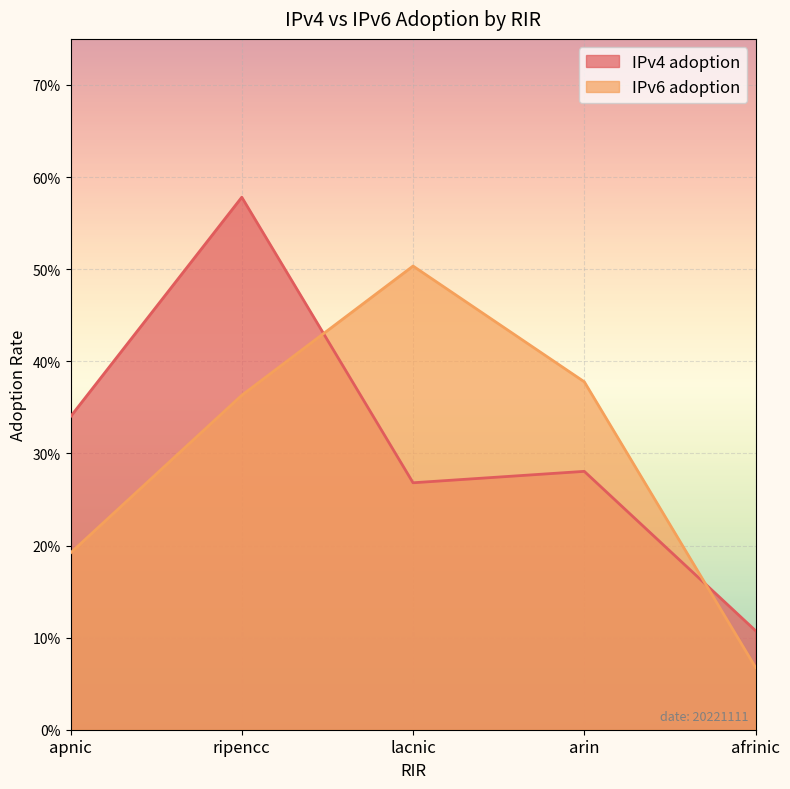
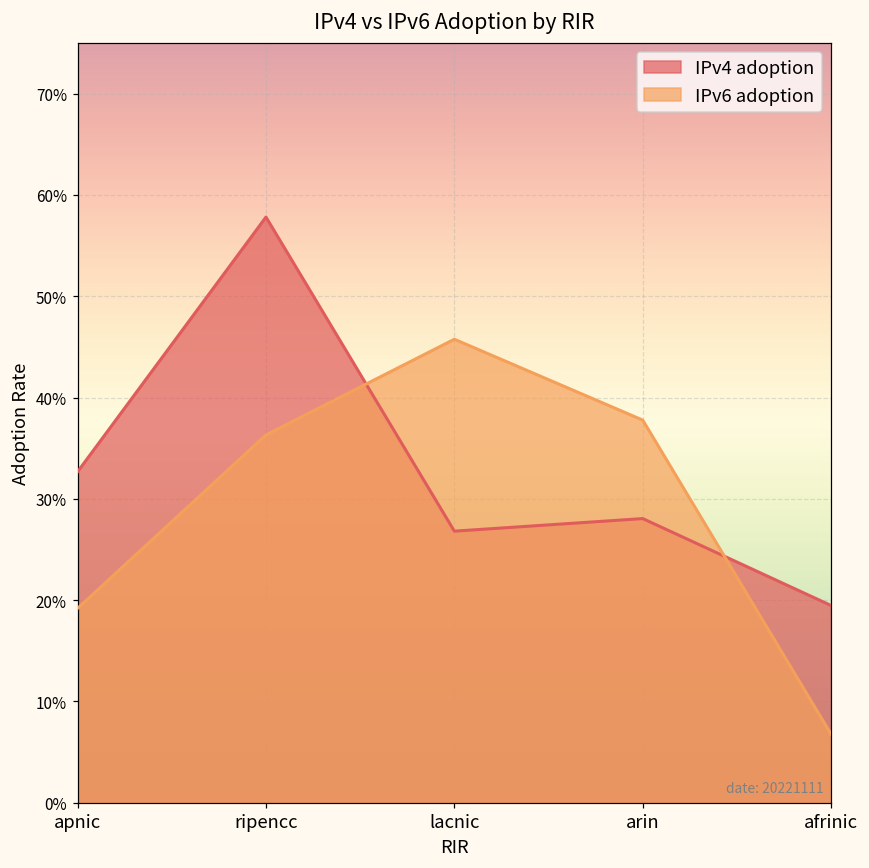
  {
    "IPv4 adoption": {
-     "apnic": "34%",
+     "apnic": "33%",
      "ripencc": "58%",
      "lacnic": "27%",
      "arin": "28%",
-     "afrinic": "11%"
+     "afrinic": "19%"
    },
    "IPv6 adoption": {
      "apnic": "19%",
      "ripencc": "36%",
-     "lacnic": "50%",
+     "lacnic": "46%",
      "arin": "38%",
      "afrinic": "7%"
    }
  }
